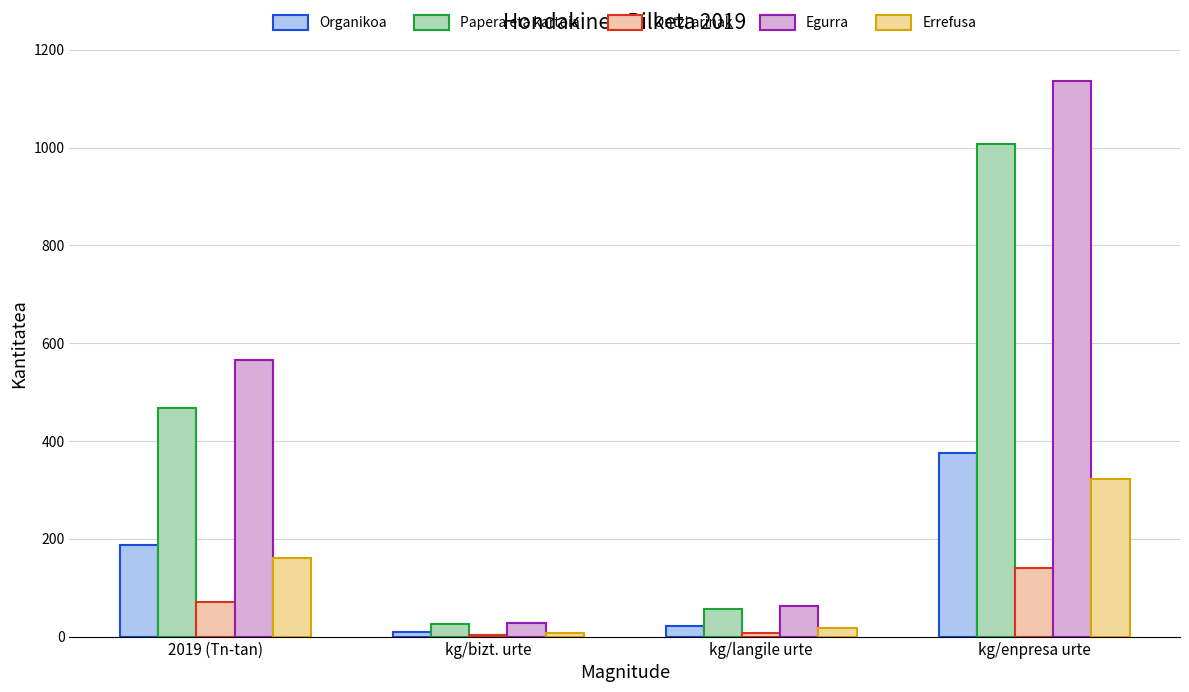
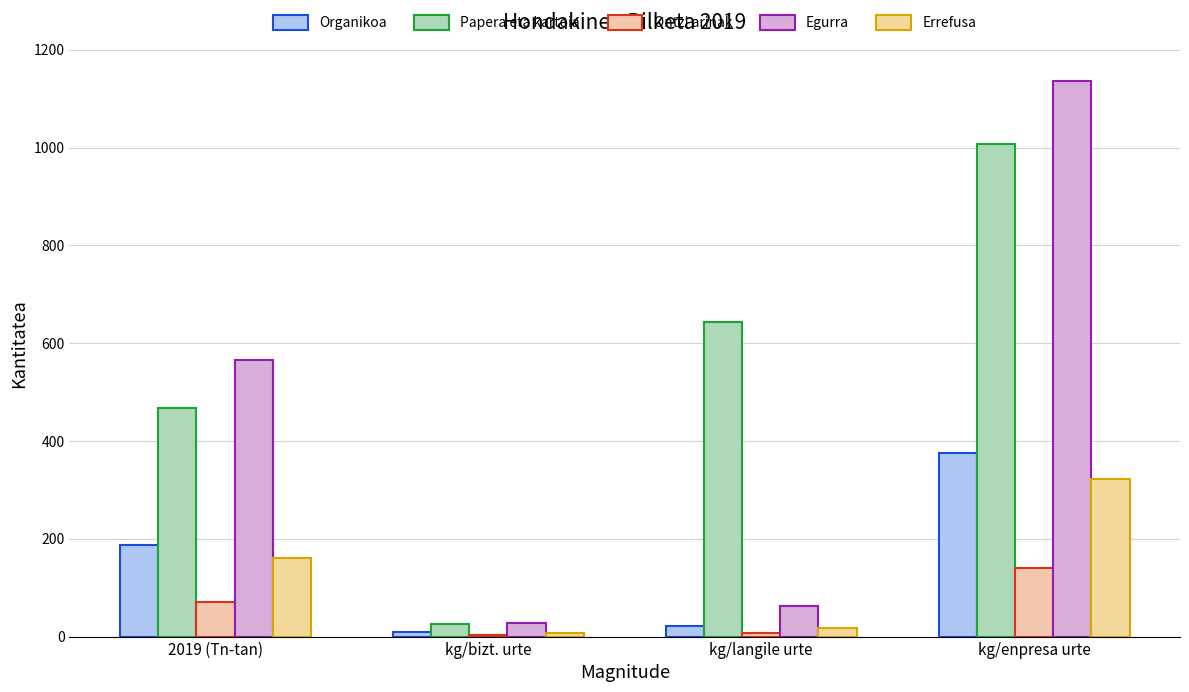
  {
    "Papera eta kartoia": {
      "2019 (Tn-tan)": 470,
      "kg/bizt. urte": 30,
-     "kg/langile urte": 60,
+     "kg/langile urte": 640,
      "kg/enpresa urte": 1010
    }
  }
